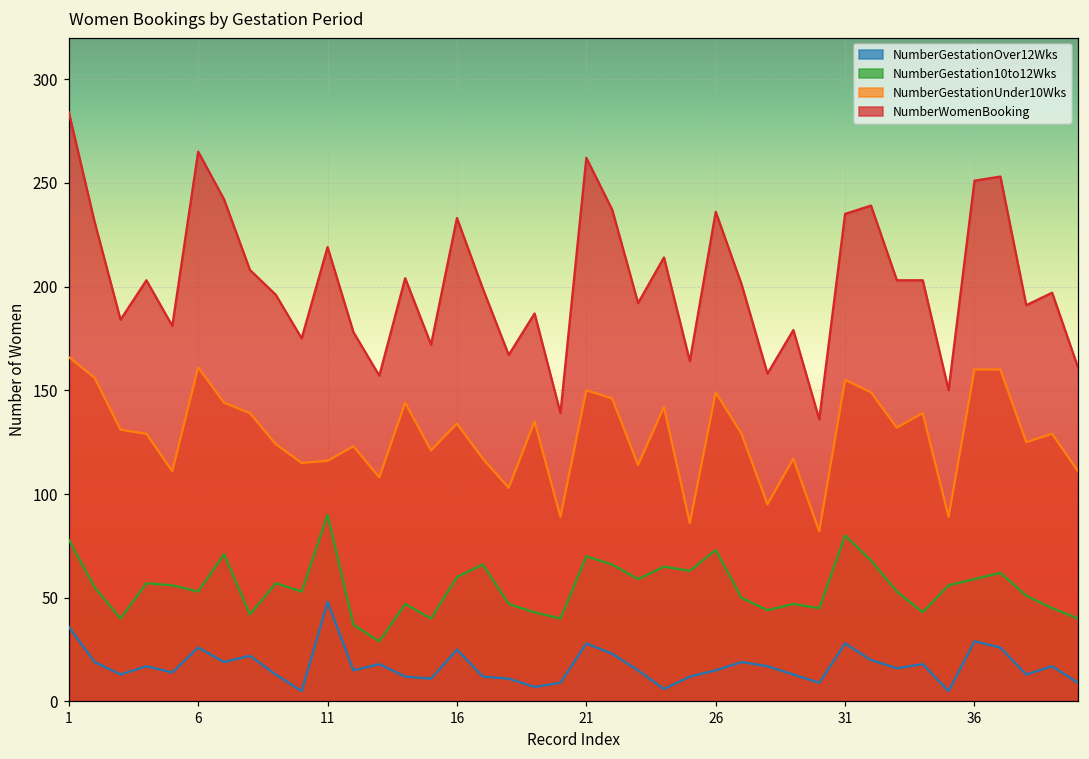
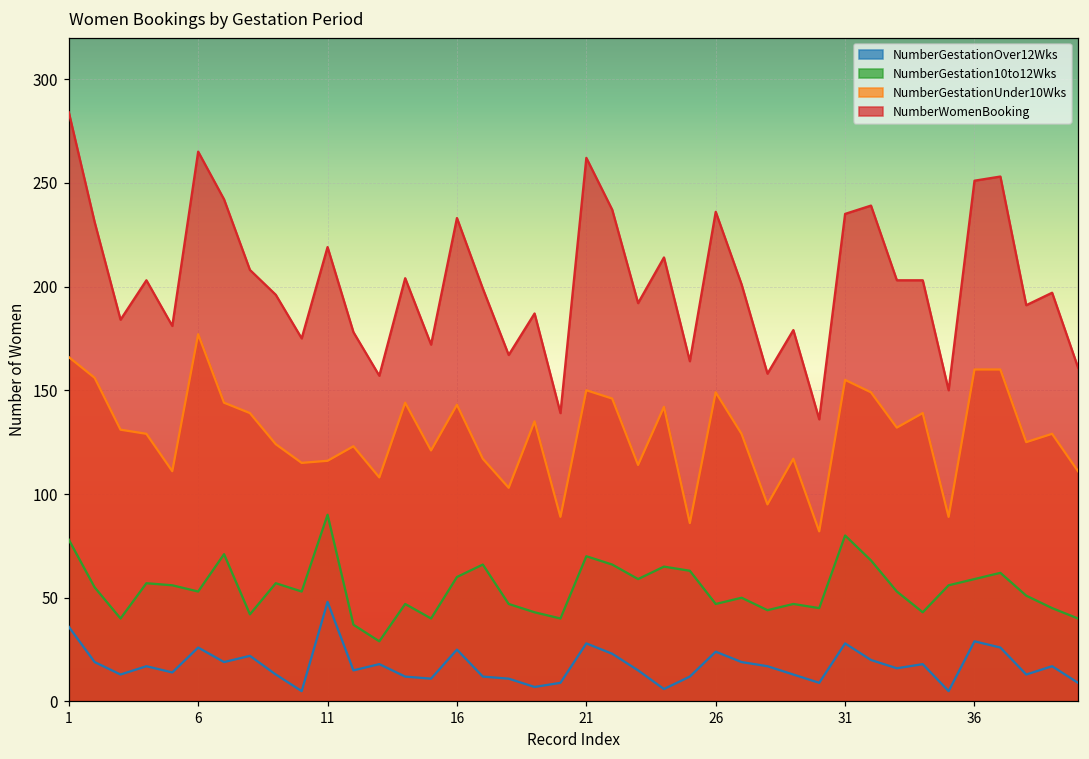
  {
    "NumberGestationOver12Wks": {
      "1": 36,
      "6": 26,
      "11": 48,
      "16": 25,
      "21": 28,
-     "26": 15,
+     "26": 24,
      "31": 28,
      "36": 29
    },
    "NumberGestation10to12Wks": {
      "1": 78,
      "6": 53,
      "11": 90,
      "16": 60,
      "21": 70,
-     "26": 73,
+     "26": 47,
      "31": 80,
      "36": 59
    },
    "NumberGestationUnder10Wks": {
      "1": 166,
-     "6": 161,
+     "6": 177,
      "11": 116,
-     "16": 134,
+     "16": 143,
      "21": 150,
      "26": 149,
      "31": 155,
      "36": 160
    },
    "NumberWomenBooking": {
      "1": 284,
      "6": 265,
      "11": 219,
      "16": 233,
      "21": 262,
      "26": 236,
      "31": 235,
      "36": 251
    }
  }
